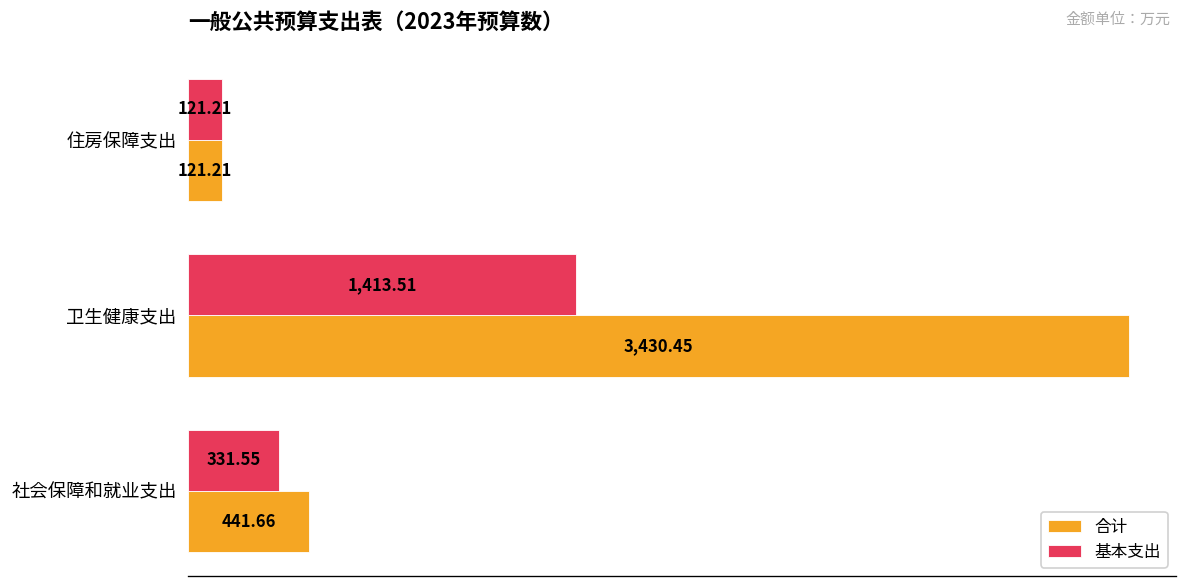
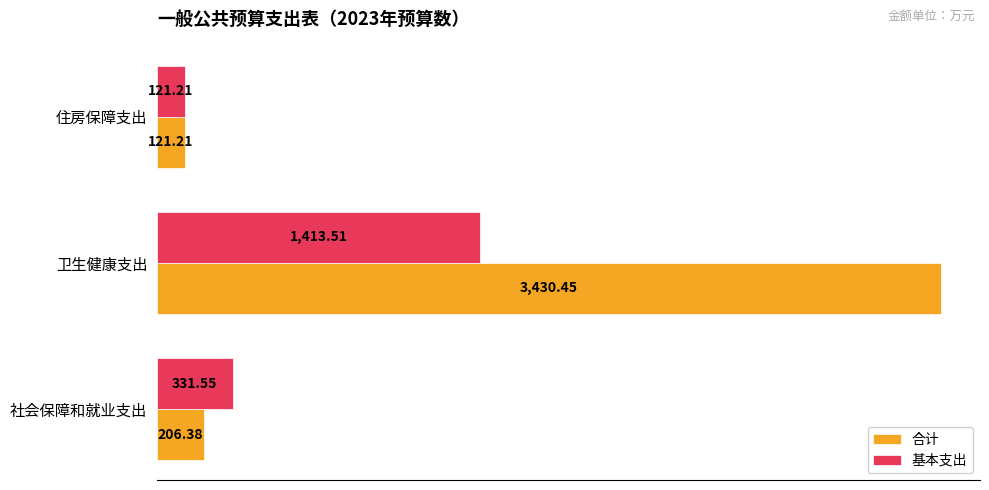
  {
    "合计": {
      "住房保障支出": "121.21",
      "卫生健康支出": "3,430.45",
-     "社会保障和就业支出": "441.66"
+     "社会保障和就业支出": "206.38"
    },
    "基本支出": {
      "住房保障支出": "121.21",
      "卫生健康支出": "1,413.51",
      "社会保障和就业支出": "331.55"
    }
  }
